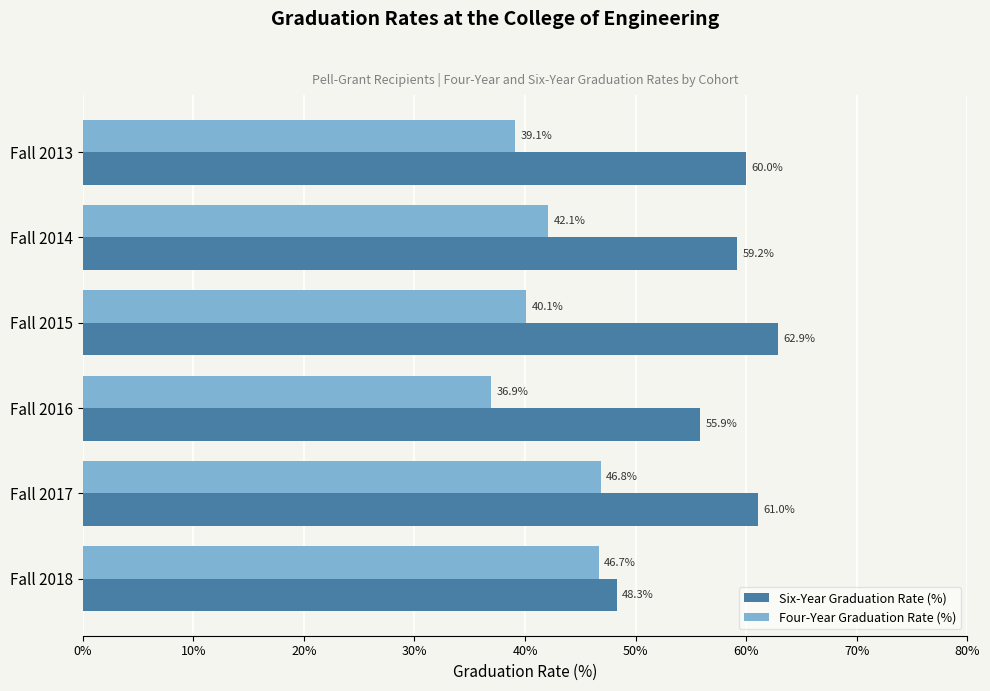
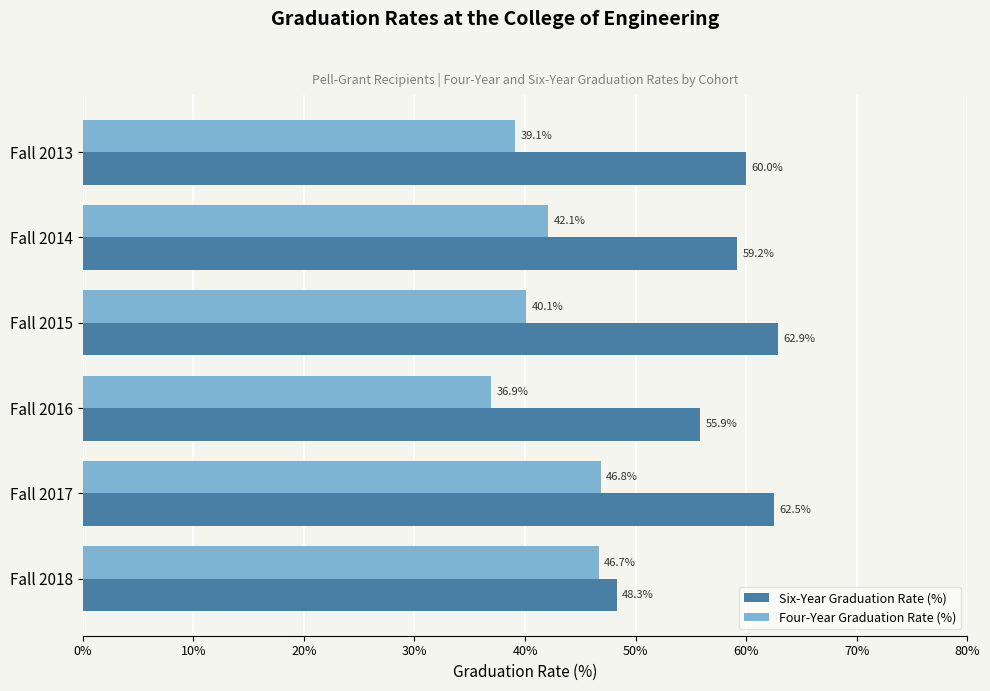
  {
    "Six-Year Graduation Rate (%)": {
      "Fall 2013": "60.0%",
      "Fall 2014": "59.2%",
      "Fall 2015": "62.9%",
      "Fall 2016": "55.9%",
-     "Fall 2017": "61.0%",
+     "Fall 2017": "62.5%",
      "Fall 2018": "48.3%"
    },
    "Four-Year Graduation Rate (%)": {
      "Fall 2013": "39.1%",
      "Fall 2014": "42.1%",
      "Fall 2015": "40.1%",
      "Fall 2016": "36.9%",
      "Fall 2017": "46.8%",
      "Fall 2018": "46.7%"
    }
  }
